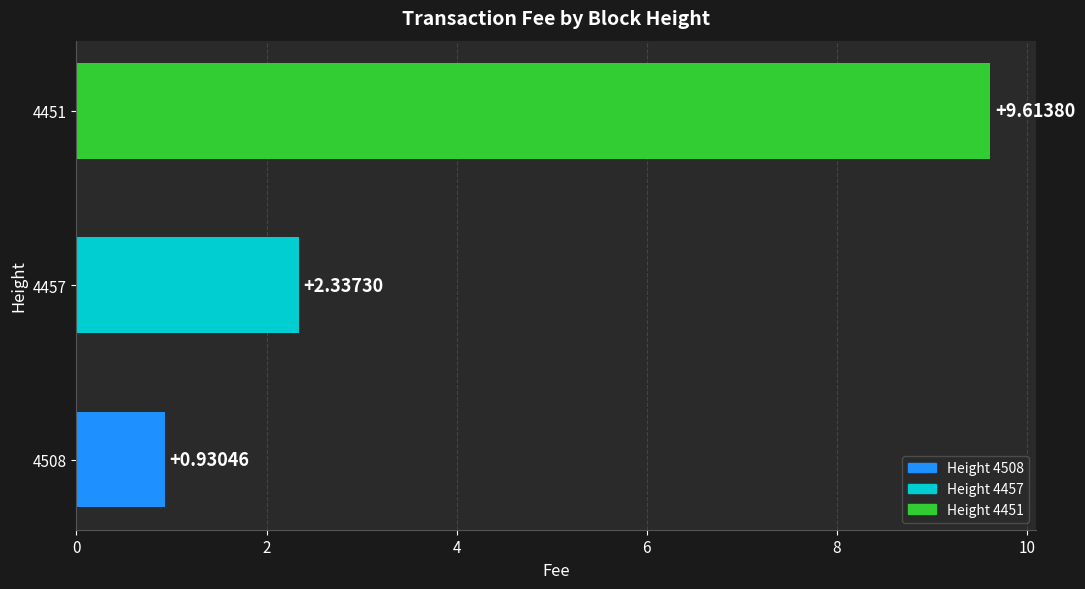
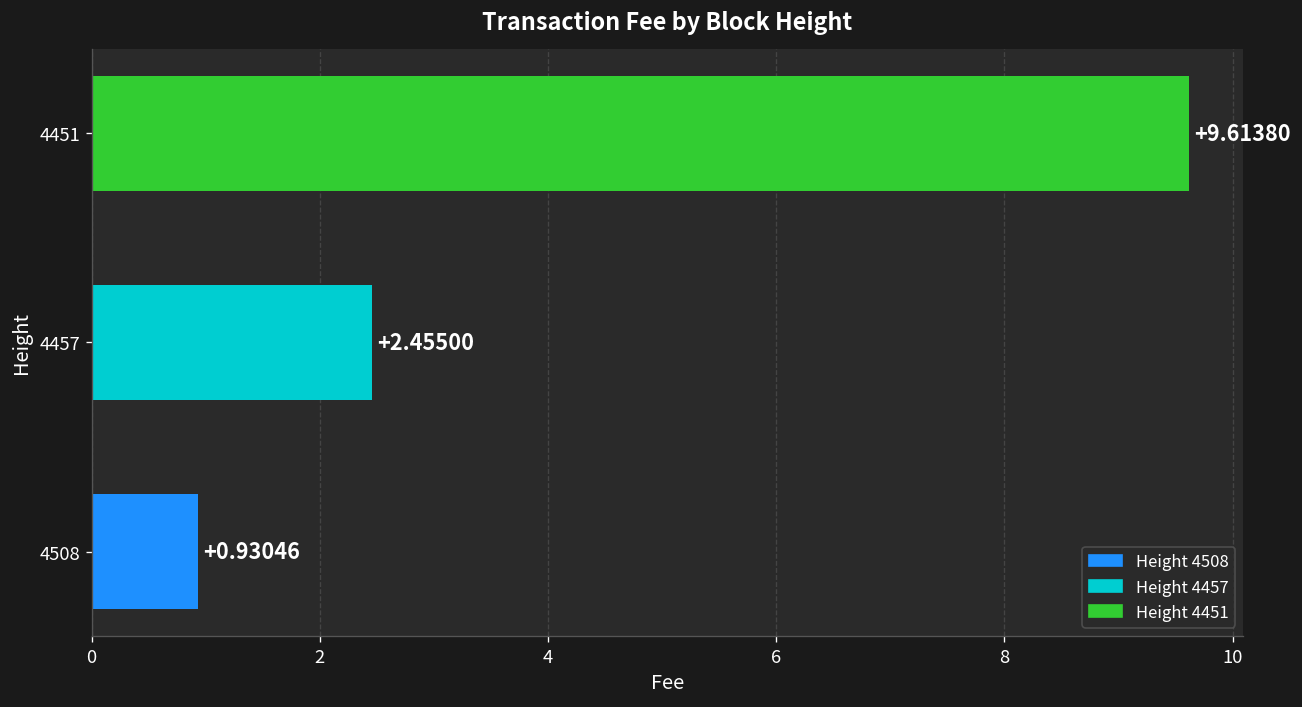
  {
    "4451": "+9.61380",
-   "4457": "+2.33730",
+   "4457": "+2.45500",
    "4508": "+0.93046"
  }
